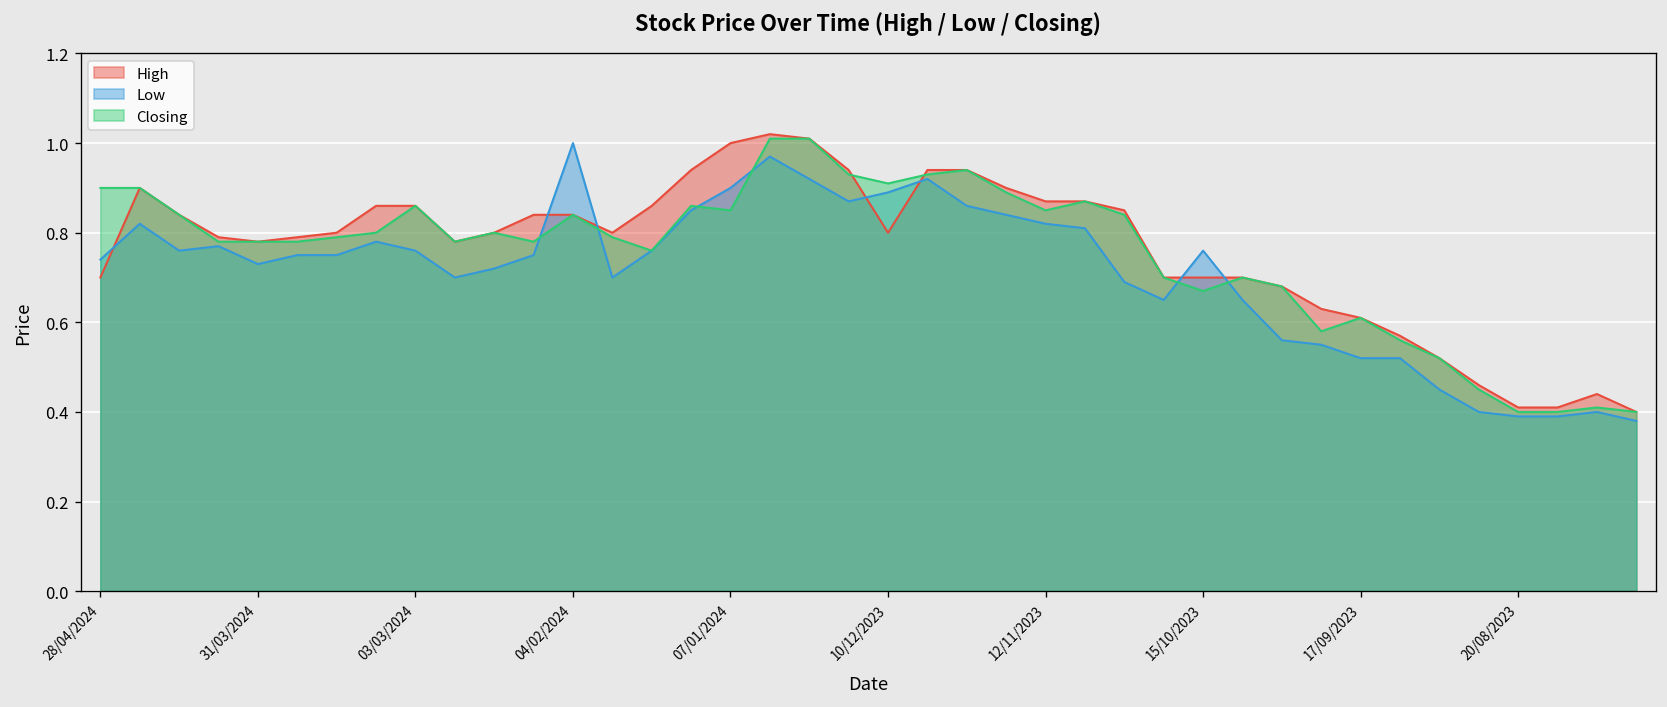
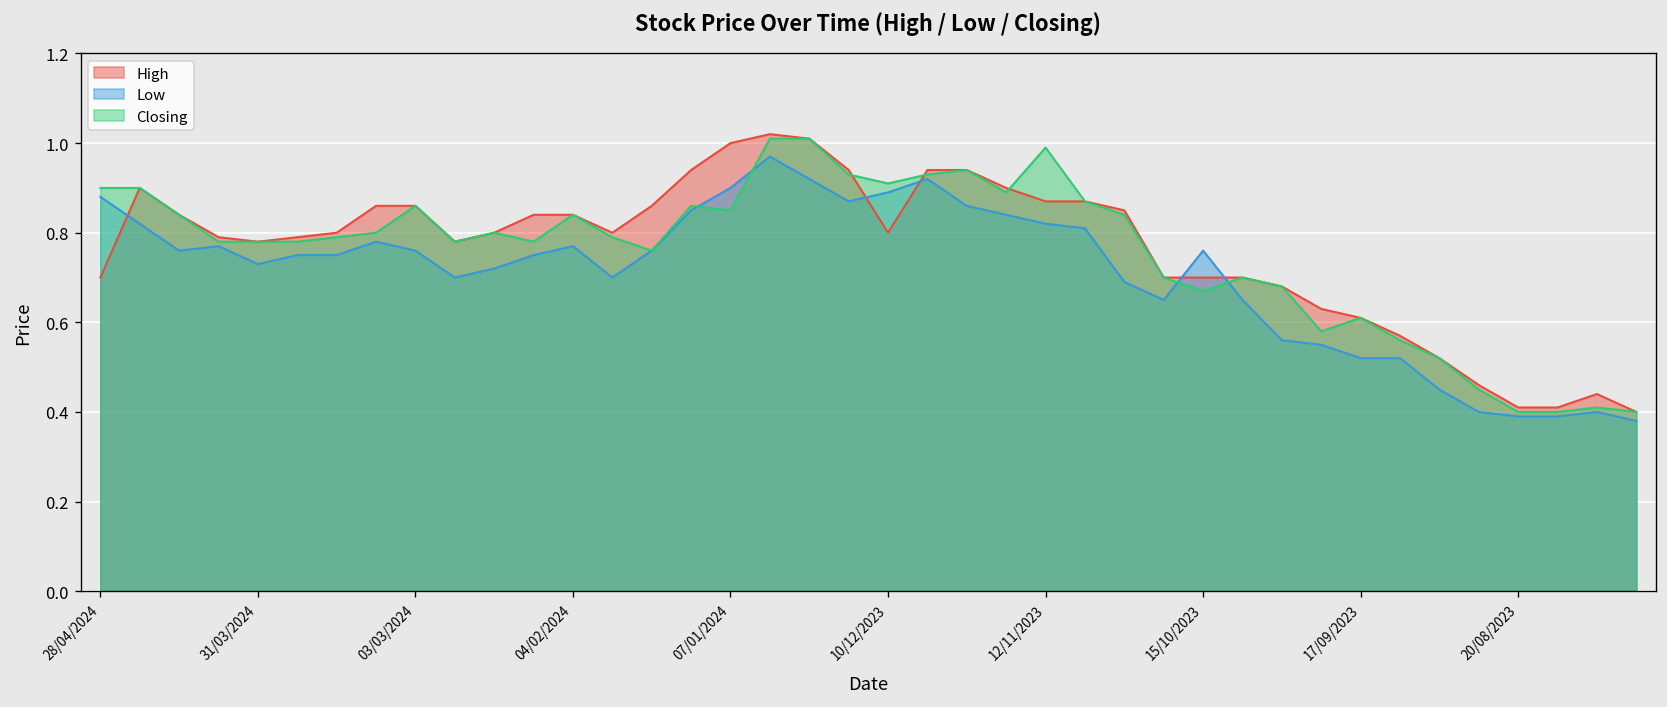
  {
    "High": {
      "28/04/2024": 0.70,
      "07/01/2024": 1.00,
      "10/12/2023": 0.80,
      "12/11/2023": 0.87,
      "15/10/2023": 0.70,
      "20/08/2023": 0.41
    },
    "Low": {
-     "28/04/2024": 0.74,
+     "28/04/2024": 0.88,
      "31/03/2024": 0.73,
      "03/03/2024": 0.76,
-     "04/02/2024": 1.00,
+     "04/02/2024": 0.77,
      "07/01/2024": 0.90,
      "10/12/2023": 0.89,
      "12/11/2023": 0.82,
      "15/10/2023": 0.76,
      "17/09/2023": 0.52,
      "20/08/2023": 0.39
    },
    "Closing": {
      "28/04/2024": 0.90,
      "07/01/2024": 0.85,
      "10/12/2023": 0.91,
-     "12/11/2023": 0.85,
+     "12/11/2023": 0.99,
      "15/10/2023": 0.67,
      "20/08/2023": 0.40
    }
  }
